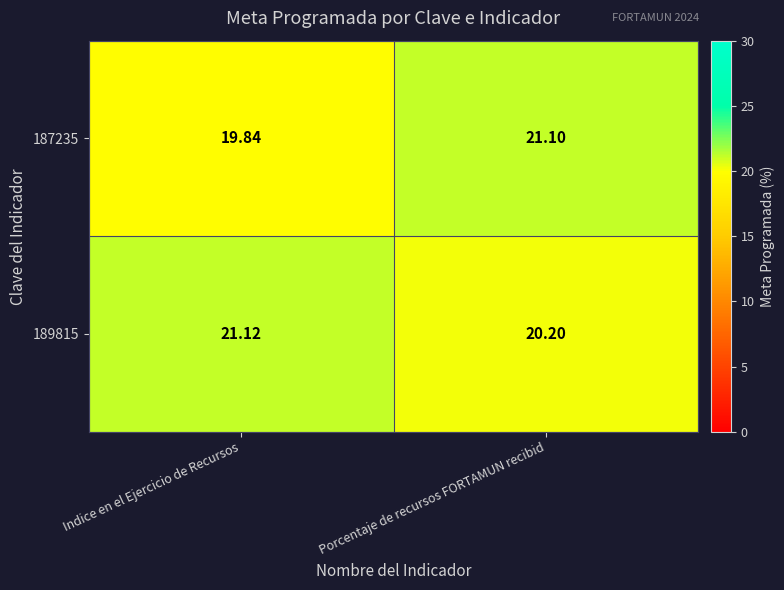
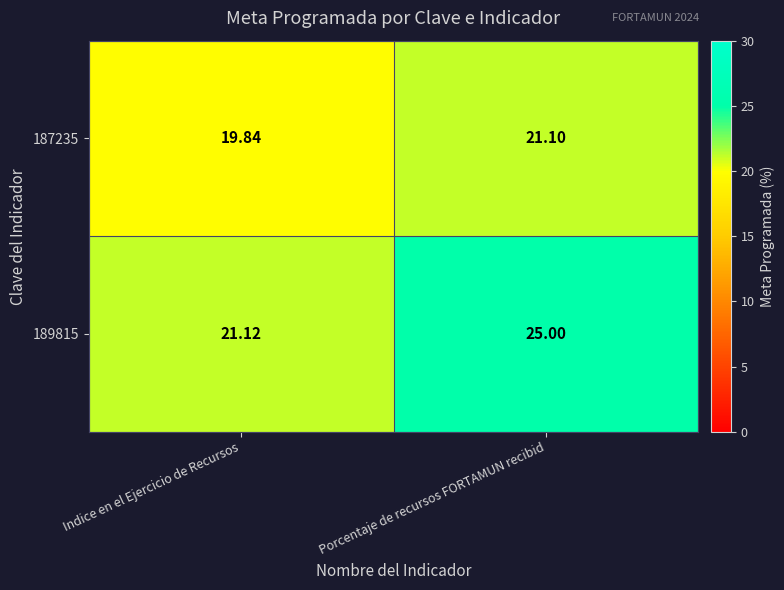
  {
    "187235": {
      "Indice en el Ejercicio de Recursos": 19.84,
      "Porcentaje de recursos FORTAMUN recibid": 21.10
    },
    "189815": {
      "Indice en el Ejercicio de Recursos": 21.12,
-     "Porcentaje de recursos FORTAMUN recibid": 20.20
+     "Porcentaje de recursos FORTAMUN recibid": 25.00
    }
  }
